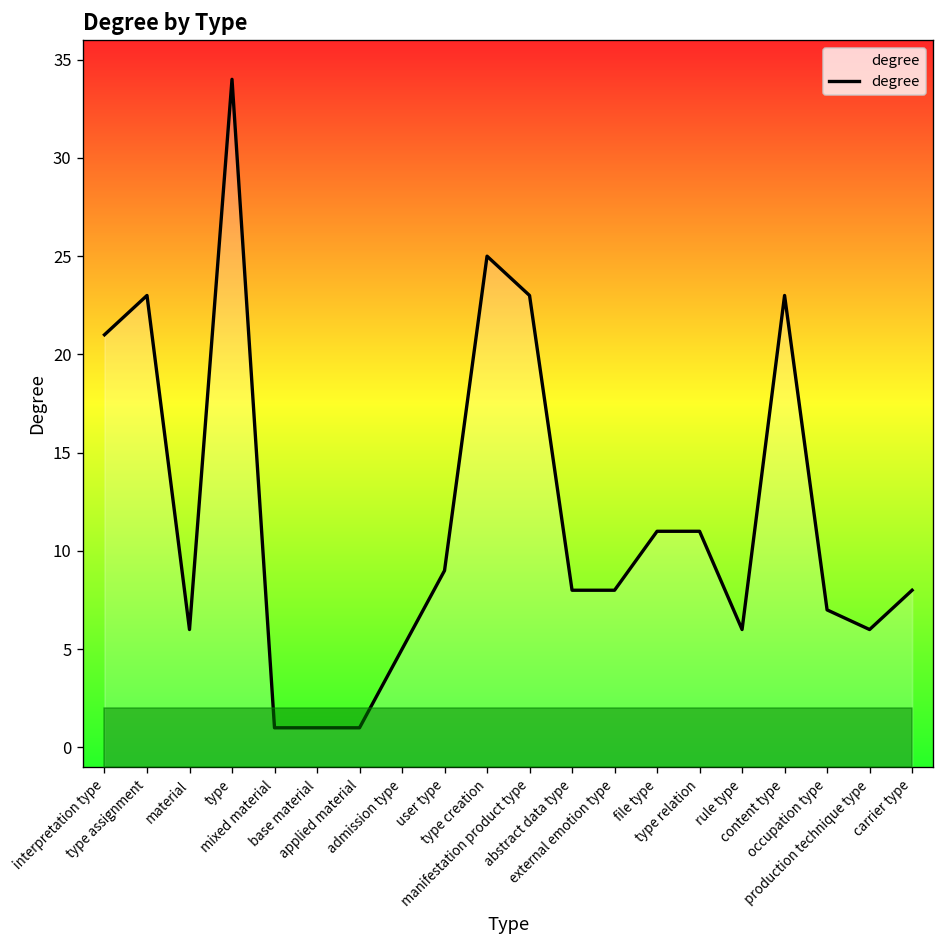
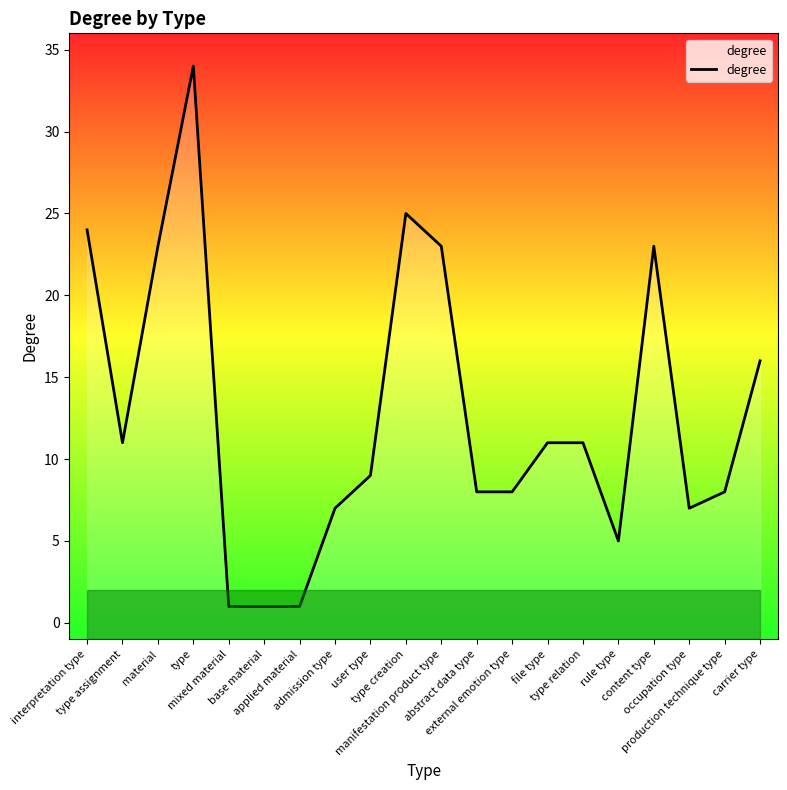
  {
    "degree": {
-     "interpretation type": 21,
-     "type assignment": 23,
-     "material": 6,
+     "interpretation type": 24,
+     "type assignment": 11,
+     "material": 23,
      "type": 34,
      "mixed material": 1,
      "base material": 1,
      "applied material": 1,
-     "admission type": 5,
+     "admission type": 7,
      "user type": 9,
      "type creation": 25,
      "manifestation product type": 23,
      "abstract data type": 8,
      "external emotion type": 8,
      "file type": 11,
      "type relation": 11,
-     "rule type": 6,
+     "rule type": 5,
      "content type": 23,
      "occupation type": 7,
-     "production technique type": 6,
-     "carrier type": 8
+     "production technique type": 8,
+     "carrier type": 16
    }
  }
